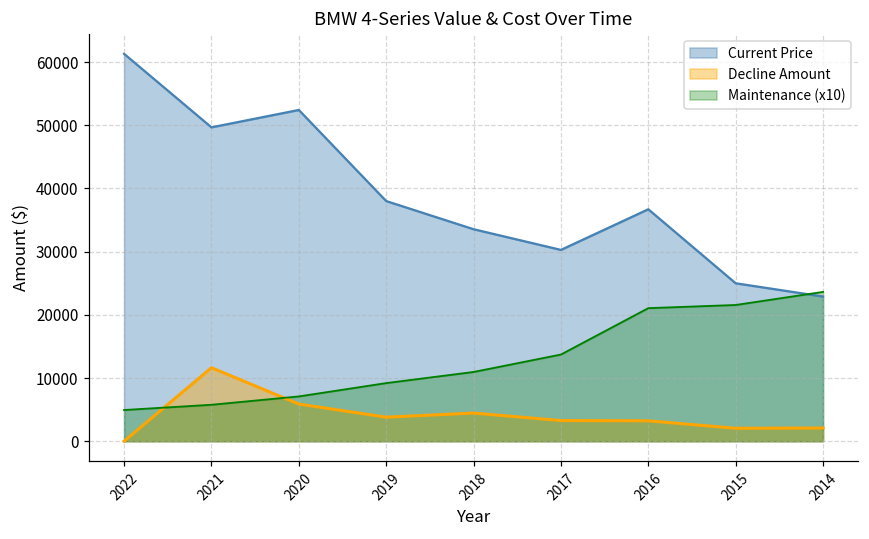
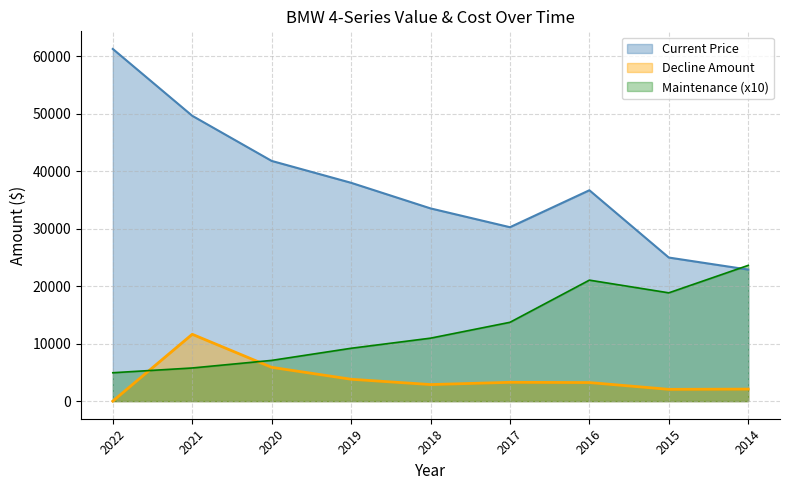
  {
    "Current Price": {
      "2022": 61000,
      "2021": 50000,
-     "2020": 52000,
+     "2020": 42000,
      "2019": 38000,
      "2018": 34000,
      "2017": 30000,
      "2016": 37000,
      "2015": 25000,
      "2014": 23000
    },
    "Decline Amount": {
      "2022": 0,
      "2021": 12000,
      "2020": 6000,
      "2019": 4000,
-     "2018": 4000,
+     "2018": 3000,
      "2017": 3000,
      "2016": 3000,
      "2015": 2000,
      "2014": 2000
    },
    "Maintenance (x10)": {
      "2022": 5000,
      "2021": 6000,
      "2020": 7000,
      "2019": 9000,
      "2018": 11000,
      "2017": 14000,
      "2016": 21000,
-     "2015": 22000,
+     "2015": 19000,
      "2014": 24000
    }
  }
